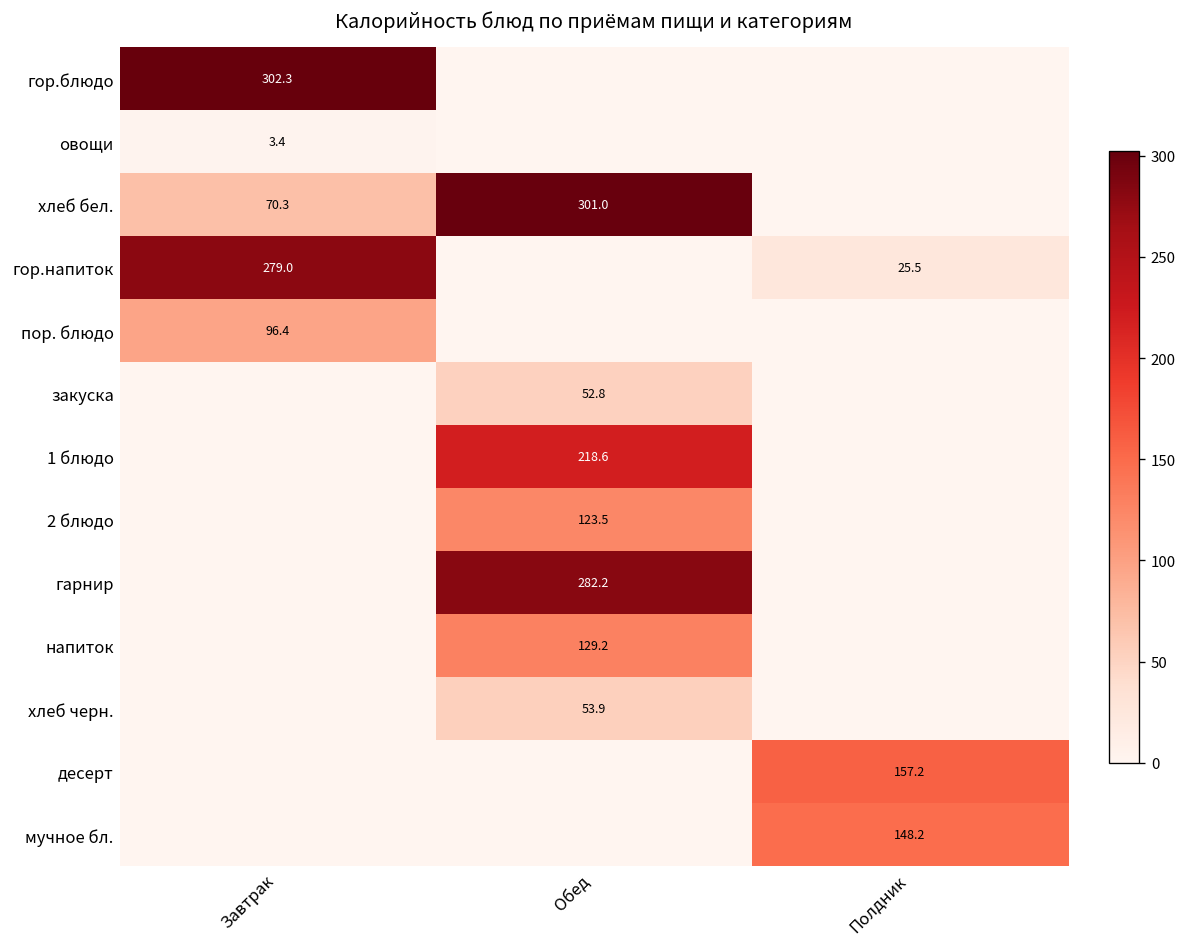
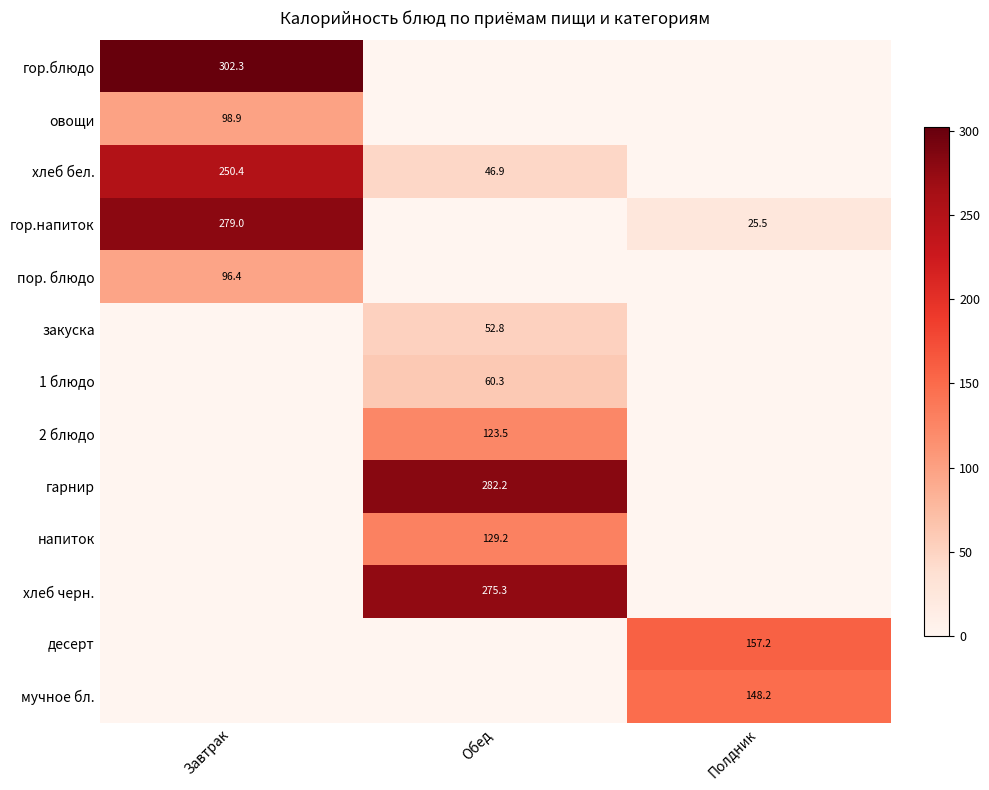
  {
    "гор.блюдо": {
      "Завтрак": 302.3
    },
    "овощи": {
-     "Завтрак": 3.4
+     "Завтрак": 98.9
    },
    "хлеб бел.": {
-     "Завтрак": 70.3,
-     "Обед": 301.0
+     "Завтрак": 250.4,
+     "Обед": 46.9
    },
    "гор.напиток": {
      "Завтрак": 279.0,
      "Полдник": 25.5
    },
    "пор. блюдо": {
      "Завтрак": 96.4
    },
    "закуска": {
      "Обед": 52.8
    },
    "1 блюдо": {
-     "Обед": 218.6
+     "Обед": 60.3
    },
    "2 блюдо": {
      "Обед": 123.5
    },
    "гарнир": {
      "Обед": 282.2
    },
    "напиток": {
      "Обед": 129.2
    },
    "хлеб черн.": {
-     "Обед": 53.9
+     "Обед": 275.3
    },
    "десерт": {
      "Полдник": 157.2
    },
    "мучное бл.": {
      "Полдник": 148.2
    }
  }
